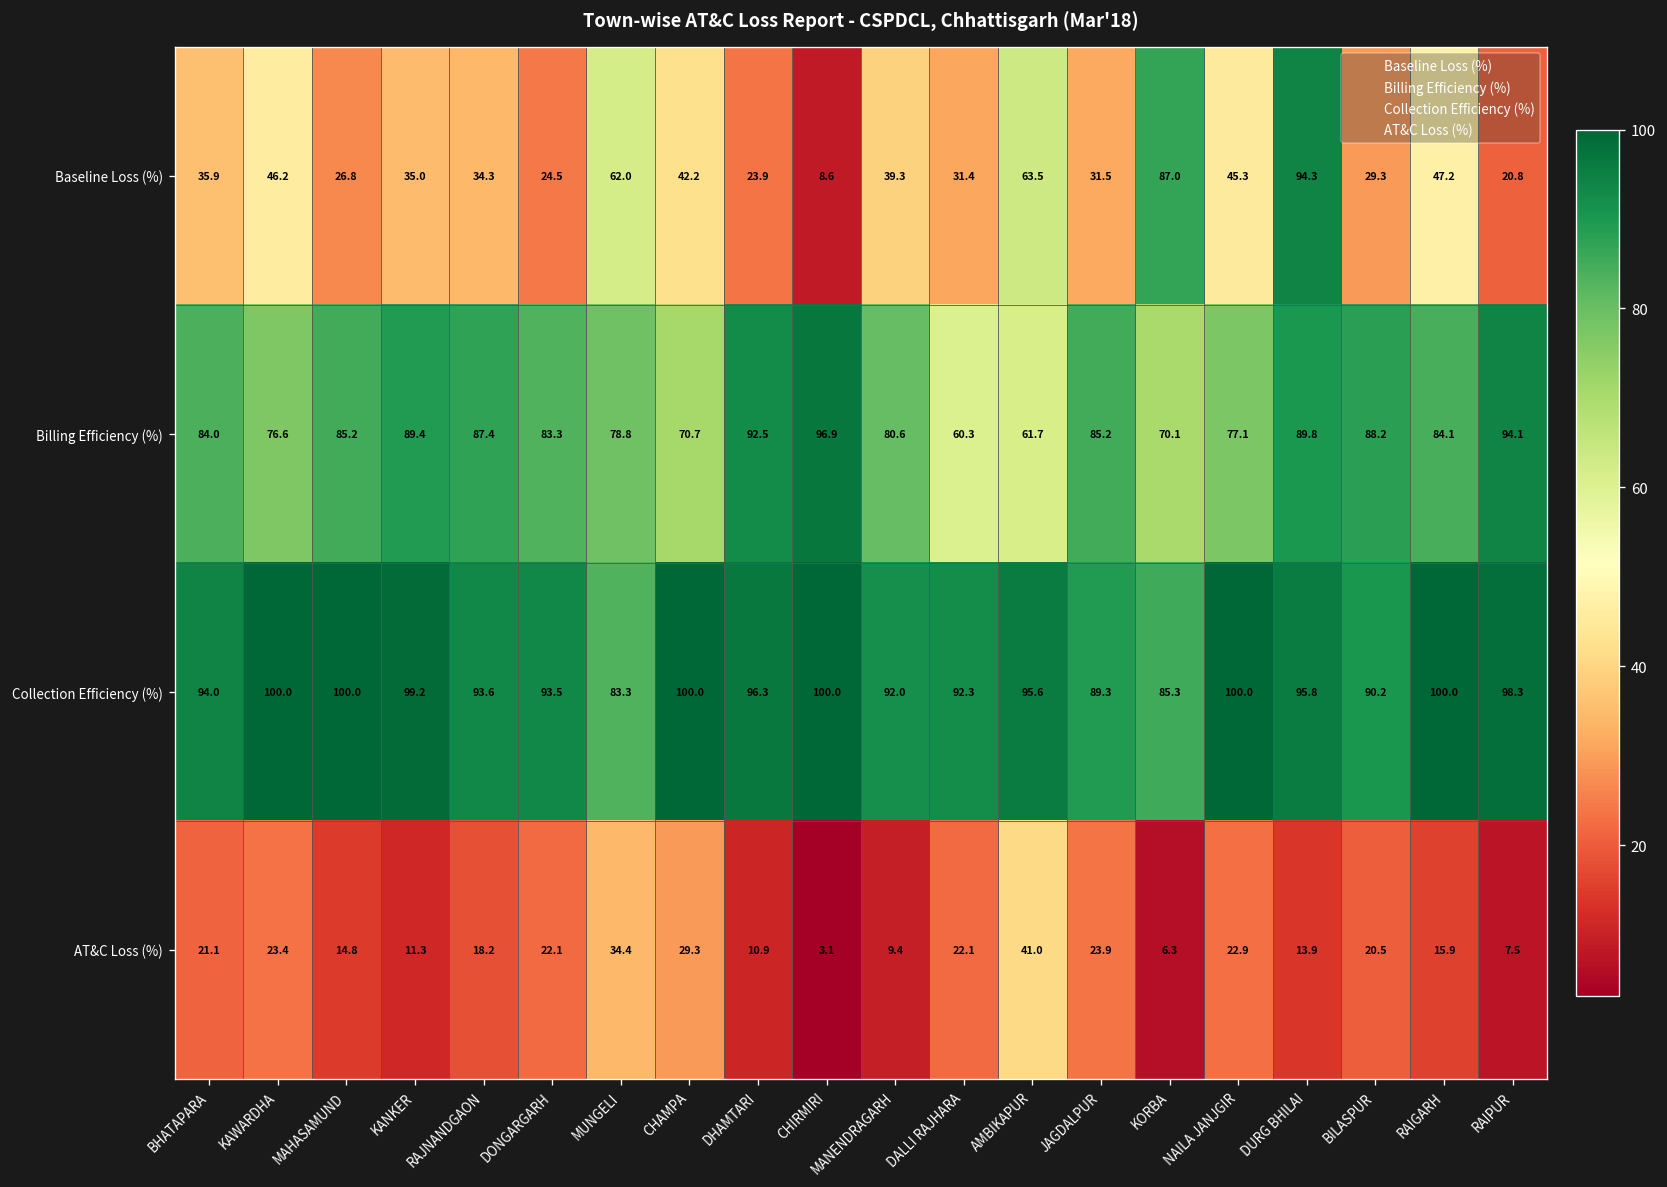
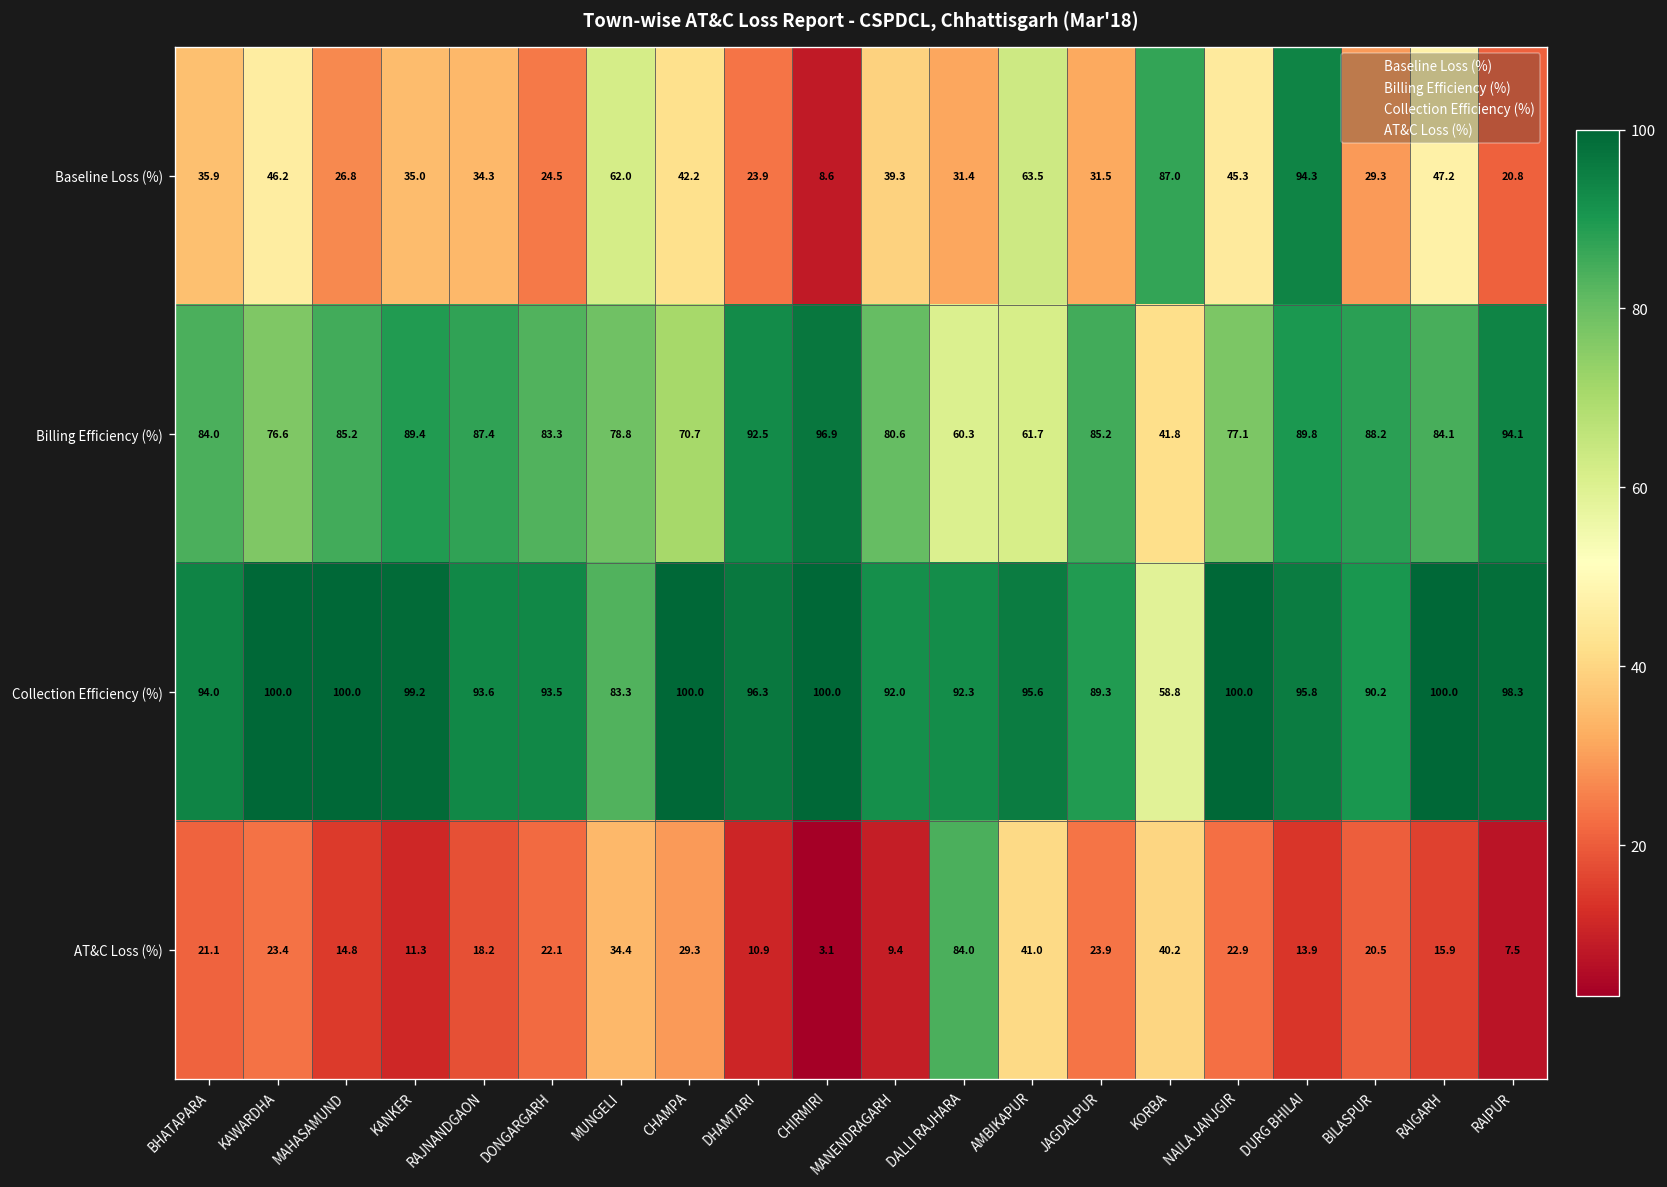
  {
    "Baseline Loss (%)": {
      "BHATAPARA": 35.9,
      "KAWARDHA": 46.2,
      "MAHASAMUND": 26.8,
      "KANKER": 35.0,
      "RAJNANDGAON": 34.3,
      "DONGARGARH": 24.5,
      "MUNGELI": 62.0,
      "CHAMPA": 42.2,
      "DHAMTARI": 23.9,
      "CHIRMIRI": 8.6,
      "MANENDRAGARH": 39.3,
      "DALLI RAJHARA": 31.4,
      "AMBIKAPUR": 63.5,
      "JAGDALPUR": 31.5,
      "KORBA": 87.0,
      "NAILA JANJGIR": 45.3,
      "DURG BHILAI": 94.3,
      "BILASPUR": 29.3,
      "RAIGARH": 47.2,
      "RAIPUR": 20.8
    },
    "Billing Efficiency (%)": {
      "BHATAPARA": 84.0,
      "KAWARDHA": 76.6,
      "MAHASAMUND": 85.2,
      "KANKER": 89.4,
      "RAJNANDGAON": 87.4,
      "DONGARGARH": 83.3,
      "MUNGELI": 78.8,
      "CHAMPA": 70.7,
      "DHAMTARI": 92.5,
      "CHIRMIRI": 96.9,
      "MANENDRAGARH": 80.6,
      "DALLI RAJHARA": 60.3,
      "AMBIKAPUR": 61.7,
      "JAGDALPUR": 85.2,
-     "KORBA": 70.1,
+     "KORBA": 41.8,
      "NAILA JANJGIR": 77.1,
      "DURG BHILAI": 89.8,
      "BILASPUR": 88.2,
      "RAIGARH": 84.1,
      "RAIPUR": 94.1
    },
    "Collection Efficiency (%)": {
      "BHATAPARA": 94.0,
      "KAWARDHA": 100.0,
      "MAHASAMUND": 100.0,
      "KANKER": 99.2,
      "RAJNANDGAON": 93.6,
      "DONGARGARH": 93.5,
      "MUNGELI": 83.3,
      "CHAMPA": 100.0,
      "DHAMTARI": 96.3,
      "CHIRMIRI": 100.0,
      "MANENDRAGARH": 92.0,
      "DALLI RAJHARA": 92.3,
      "AMBIKAPUR": 95.6,
      "JAGDALPUR": 89.3,
-     "KORBA": 85.3,
+     "KORBA": 58.8,
      "NAILA JANJGIR": 100.0,
      "DURG BHILAI": 95.8,
      "BILASPUR": 90.2,
      "RAIGARH": 100.0,
      "RAIPUR": 98.3
    },
    "AT&C Loss (%)": {
      "BHATAPARA": 21.1,
      "KAWARDHA": 23.4,
      "MAHASAMUND": 14.8,
      "KANKER": 11.3,
      "RAJNANDGAON": 18.2,
      "DONGARGARH": 22.1,
      "MUNGELI": 34.4,
      "CHAMPA": 29.3,
      "DHAMTARI": 10.9,
      "CHIRMIRI": 3.1,
      "MANENDRAGARH": 9.4,
-     "DALLI RAJHARA": 22.1,
+     "DALLI RAJHARA": 84.0,
      "AMBIKAPUR": 41.0,
      "JAGDALPUR": 23.9,
-     "KORBA": 6.3,
+     "KORBA": 40.2,
      "NAILA JANJGIR": 22.9,
      "DURG BHILAI": 13.9,
      "BILASPUR": 20.5,
      "RAIGARH": 15.9,
      "RAIPUR": 7.5
    }
  }
